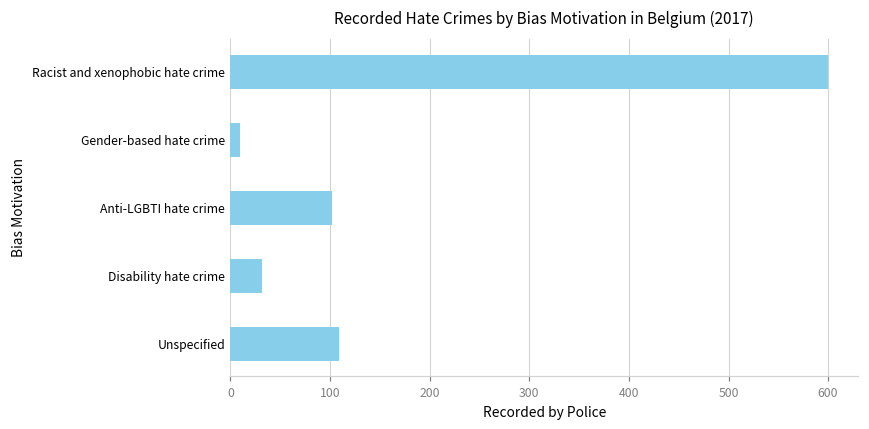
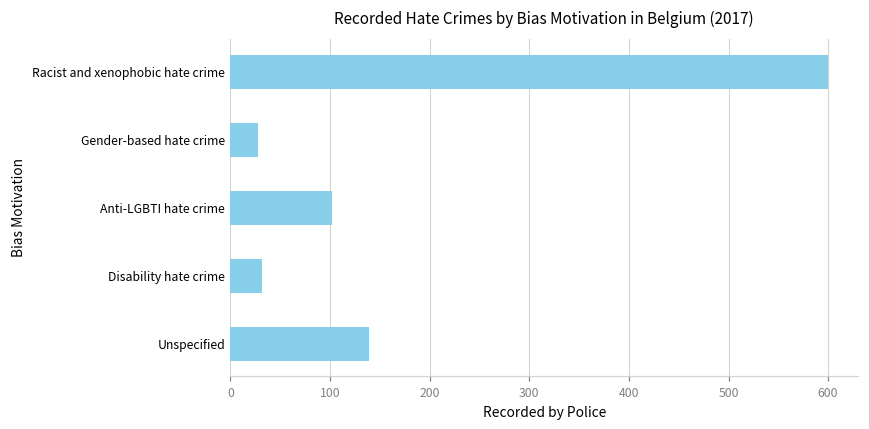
  {
    "Racist and xenophobic hate crime": 600,
-   "Gender-based hate crime": 10,
+   "Gender-based hate crime": 30,
    "Anti-LGBTI hate crime": 100,
    "Disability hate crime": 30,
-   "Unspecified": 110
+   "Unspecified": 140
  }
